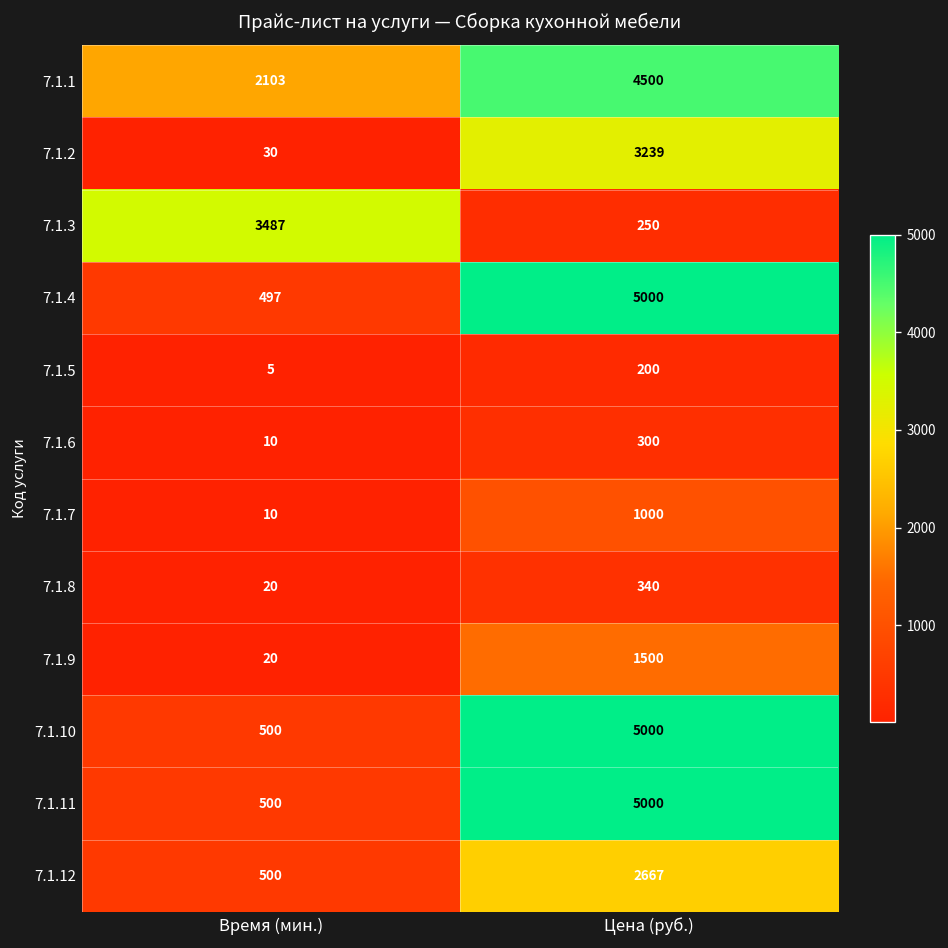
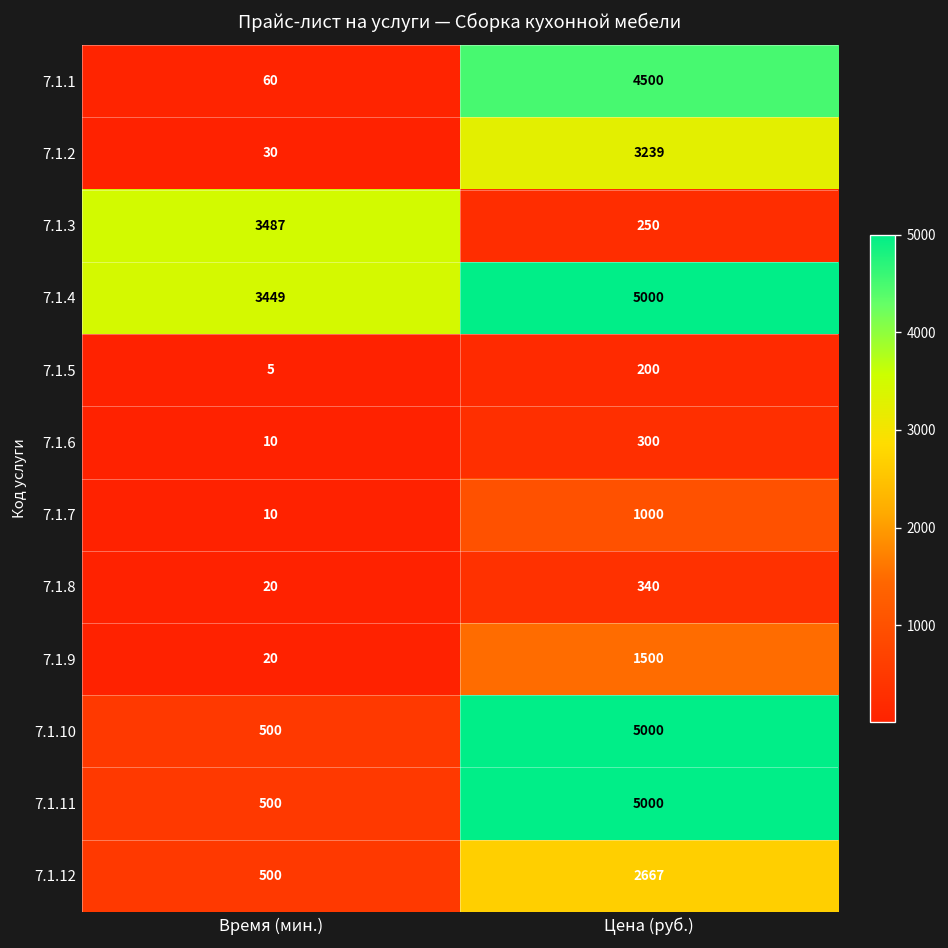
  {
    "7.1.1": {
-     "Время (мин.)": 2103,
+     "Время (мин.)": 60,
      "Цена (руб.)": 4500
    },
    "7.1.2": {
      "Время (мин.)": 30,
      "Цена (руб.)": 3239
    },
    "7.1.3": {
      "Время (мин.)": 3487,
      "Цена (руб.)": 250
    },
    "7.1.4": {
-     "Время (мин.)": 497,
+     "Время (мин.)": 3449,
      "Цена (руб.)": 5000
    },
    "7.1.5": {
      "Время (мин.)": 5,
      "Цена (руб.)": 200
    },
    "7.1.6": {
      "Время (мин.)": 10,
      "Цена (руб.)": 300
    },
    "7.1.7": {
      "Время (мин.)": 10,
      "Цена (руб.)": 1000
    },
    "7.1.8": {
      "Время (мин.)": 20,
      "Цена (руб.)": 340
    },
    "7.1.9": {
      "Время (мин.)": 20,
      "Цена (руб.)": 1500
    },
    "7.1.10": {
      "Время (мин.)": 500,
      "Цена (руб.)": 5000
    },
    "7.1.11": {
      "Время (мин.)": 500,
      "Цена (руб.)": 5000
    },
    "7.1.12": {
      "Время (мин.)": 500,
      "Цена (руб.)": 2667
    }
  }
